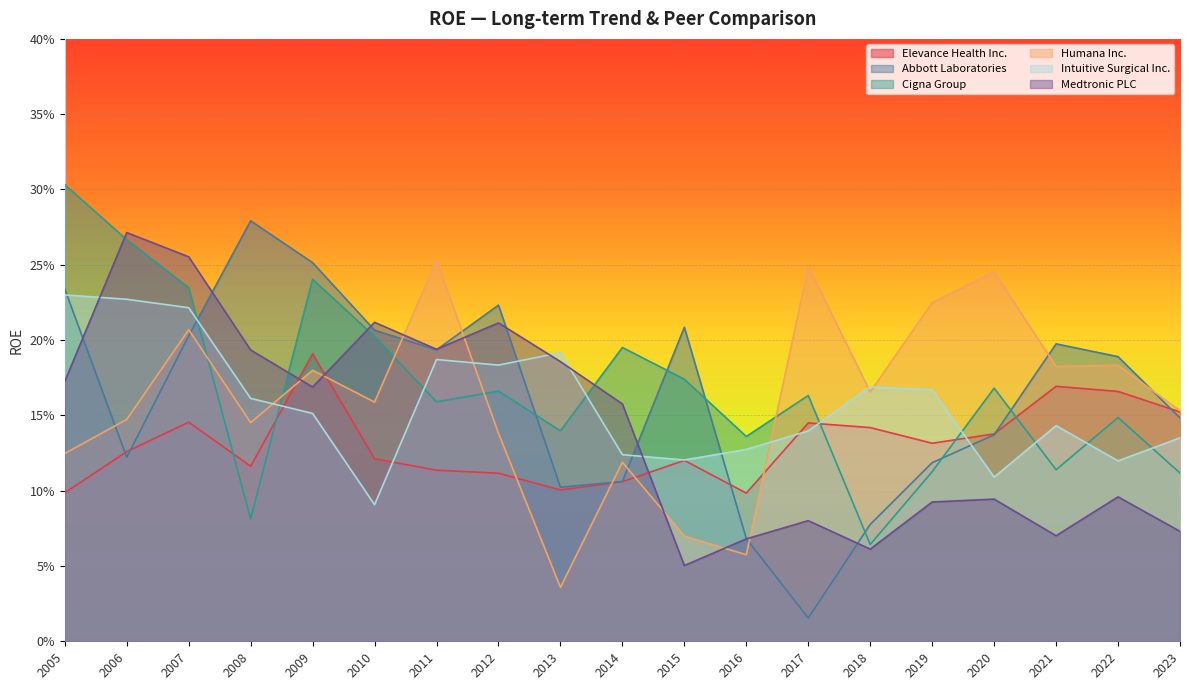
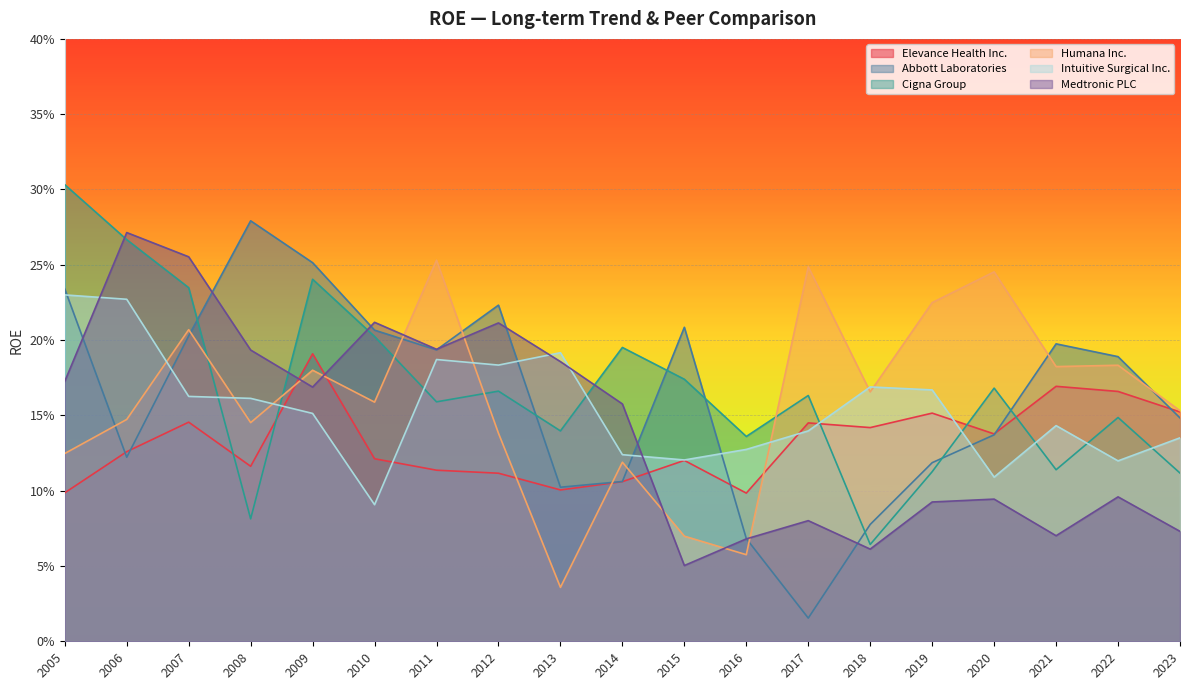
  {
    "Elevance Health Inc.": {
      "2005": "9.9%",
      "2006": "12.6%",
      "2007": "14.5%",
      "2008": "11.6%",
      "2009": "19.1%",
      "2010": "12.1%",
      "2011": "11.4%",
      "2012": "11.2%",
      "2013": "10.1%",
      "2016": "9.8%",
      "2017": "14.5%",
      "2018": "14.2%",
-     "2019": "13.2%",
+     "2019": "15.2%",
      "2021": "16.9%",
      "2022": "16.6%"
    },
    "Humana Inc.": {
      "2005": "12.5%",
      "2006": "14.7%",
      "2007": "20.7%",
      "2008": "14.5%",
      "2009": "18.0%",
      "2010": "15.9%",
      "2011": "25.3%",
      "2012": "13.8%",
      "2013": "3.6%",
      "2014": "11.9%",
      "2015": "7.0%",
      "2016": "5.8%",
      "2017": "24.9%",
      "2018": "16.6%",
      "2019": "22.5%",
      "2020": "24.5%",
      "2021": "18.2%",
      "2022": "18.3%"
    },
    "Intuitive Surgical Inc.": {
      "2005": "23.0%",
      "2006": "22.7%",
-     "2007": "22.2%",
+     "2007": "16.3%",
      "2008": "16.1%",
      "2009": "15.1%",
      "2010": "9.1%",
      "2011": "18.7%",
      "2012": "18.3%",
      "2013": "19.2%",
      "2014": "12.4%",
      "2016": "12.7%",
      "2017": "14.0%",
      "2018": "16.9%",
      "2019": "16.7%",
      "2020": "10.9%",
      "2021": "14.3%",
      "2022": "12.0%",
      "2023": "13.5%"
    }
  }
